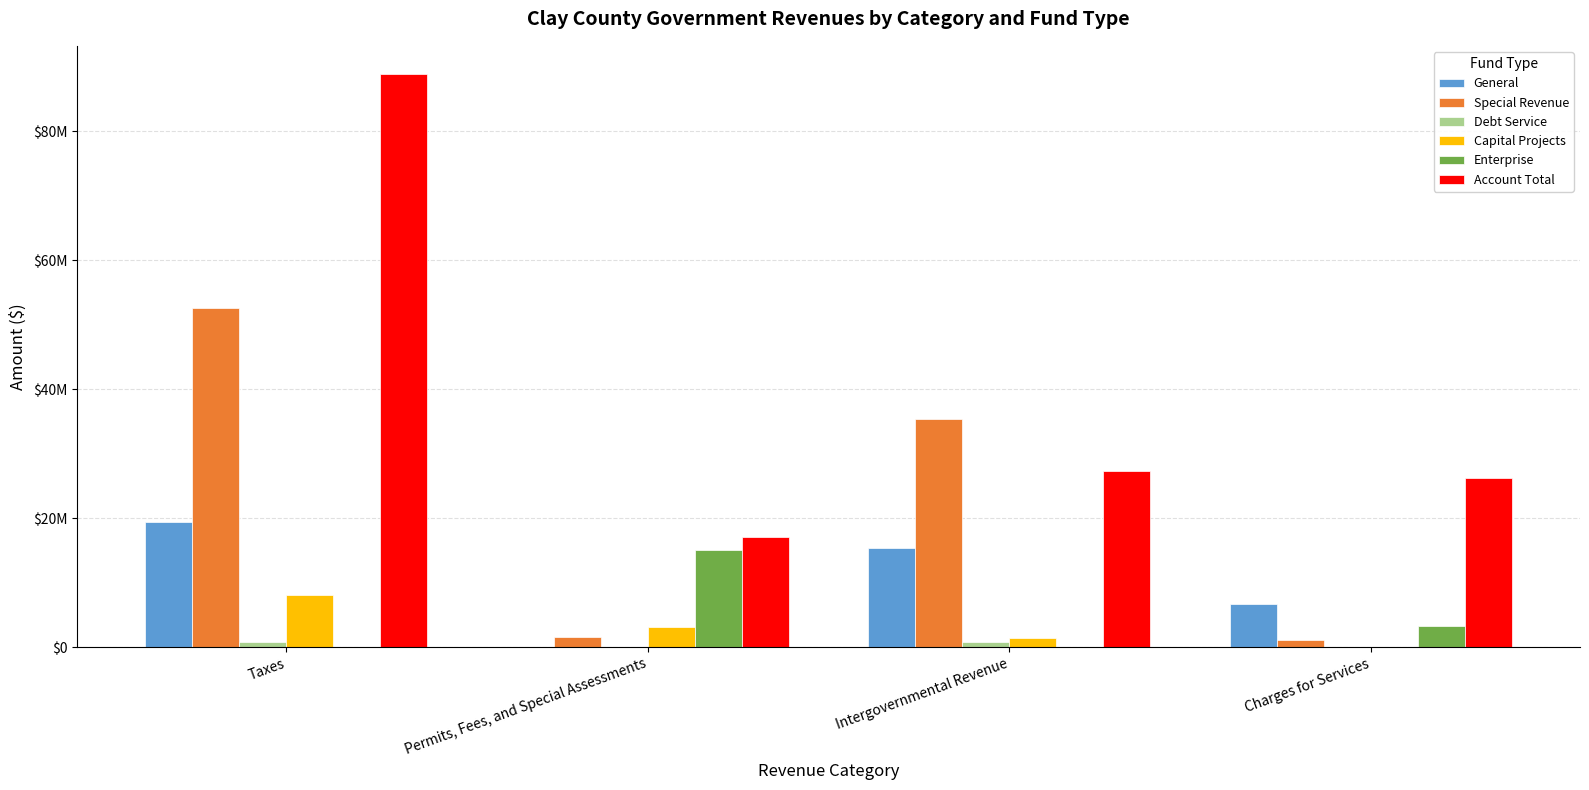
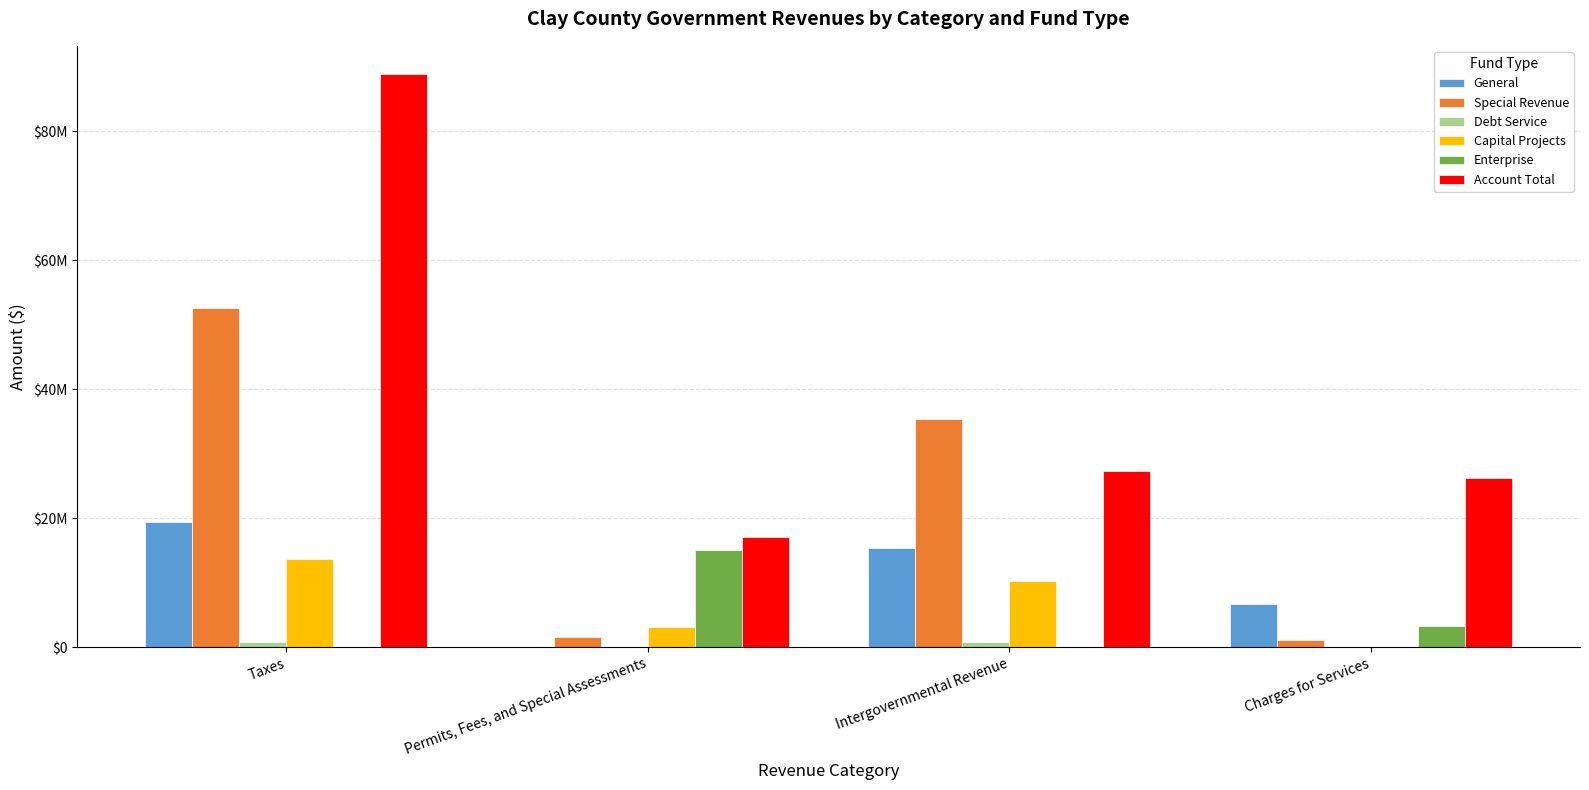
  {
    "General": {
      "Taxes": "$19000000",
      "Permits, Fees, and Special Assessments": "$0",
      "Intergovernmental Revenue": "$15000000",
      "Charges for Services": "$7000000"
    },
    "Special Revenue": {
      "Taxes": "$53000000",
      "Permits, Fees, and Special Assessments": "$2000000",
      "Intergovernmental Revenue": "$35000000",
      "Charges for Services": "$1000000"
    },
    "Debt Service": {
      "Taxes": "$1000000",
      "Permits, Fees, and Special Assessments": "$0",
      "Intergovernmental Revenue": "$1000000",
      "Charges for Services": "$0"
    },
    "Capital Projects": {
-     "Taxes": "$8000000",
+     "Taxes": "$14000000",
      "Permits, Fees, and Special Assessments": "$3000000",
-     "Intergovernmental Revenue": "$1000000",
+     "Intergovernmental Revenue": "$10000000",
      "Charges for Services": "$0"
    },
    "Enterprise": {
      "Taxes": "$0",
      "Permits, Fees, and Special Assessments": "$15000000",
      "Intergovernmental Revenue": "$0",
      "Charges for Services": "$3000000"
    },
    "Account Total": {
      "Taxes": "$89000000",
      "Permits, Fees, and Special Assessments": "$17000000",
      "Intergovernmental Revenue": "$27000000",
      "Charges for Services": "$26000000"
    }
  }
